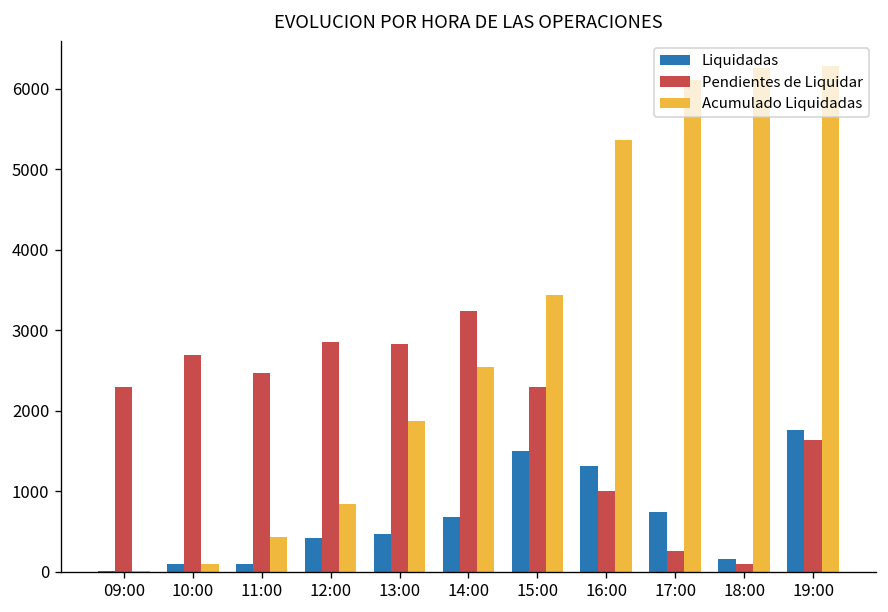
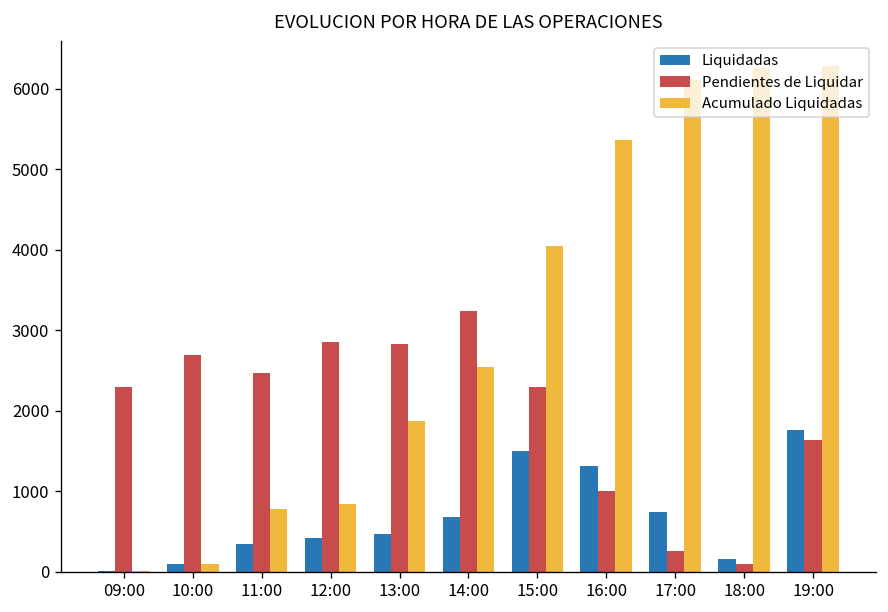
  {
    "Liquidadas": {
      "10:00": 100,
-     "11:00": 100,
+     "11:00": 300,
      "12:00": 400,
      "13:00": 500,
      "14:00": 700,
      "15:00": 1500,
      "16:00": 1300,
      "17:00": 700,
      "18:00": 200,
      "19:00": 1800
    },
    "Pendientes de Liquidar": {
      "09:00": 2300,
      "10:00": 2700,
      "11:00": 2500,
      "12:00": 2800,
      "13:00": 2800,
      "14:00": 3200,
      "15:00": 2300,
      "16:00": 1000,
      "17:00": 300,
      "18:00": 100,
      "19:00": 1600
    },
    "Acumulado Liquidadas": {
      "10:00": 100,
-     "11:00": 400,
+     "11:00": 800,
      "12:00": 800,
      "13:00": 1900,
      "14:00": 2500,
-     "15:00": 3400,
+     "15:00": 4000,
      "16:00": 5400
    }
  }
